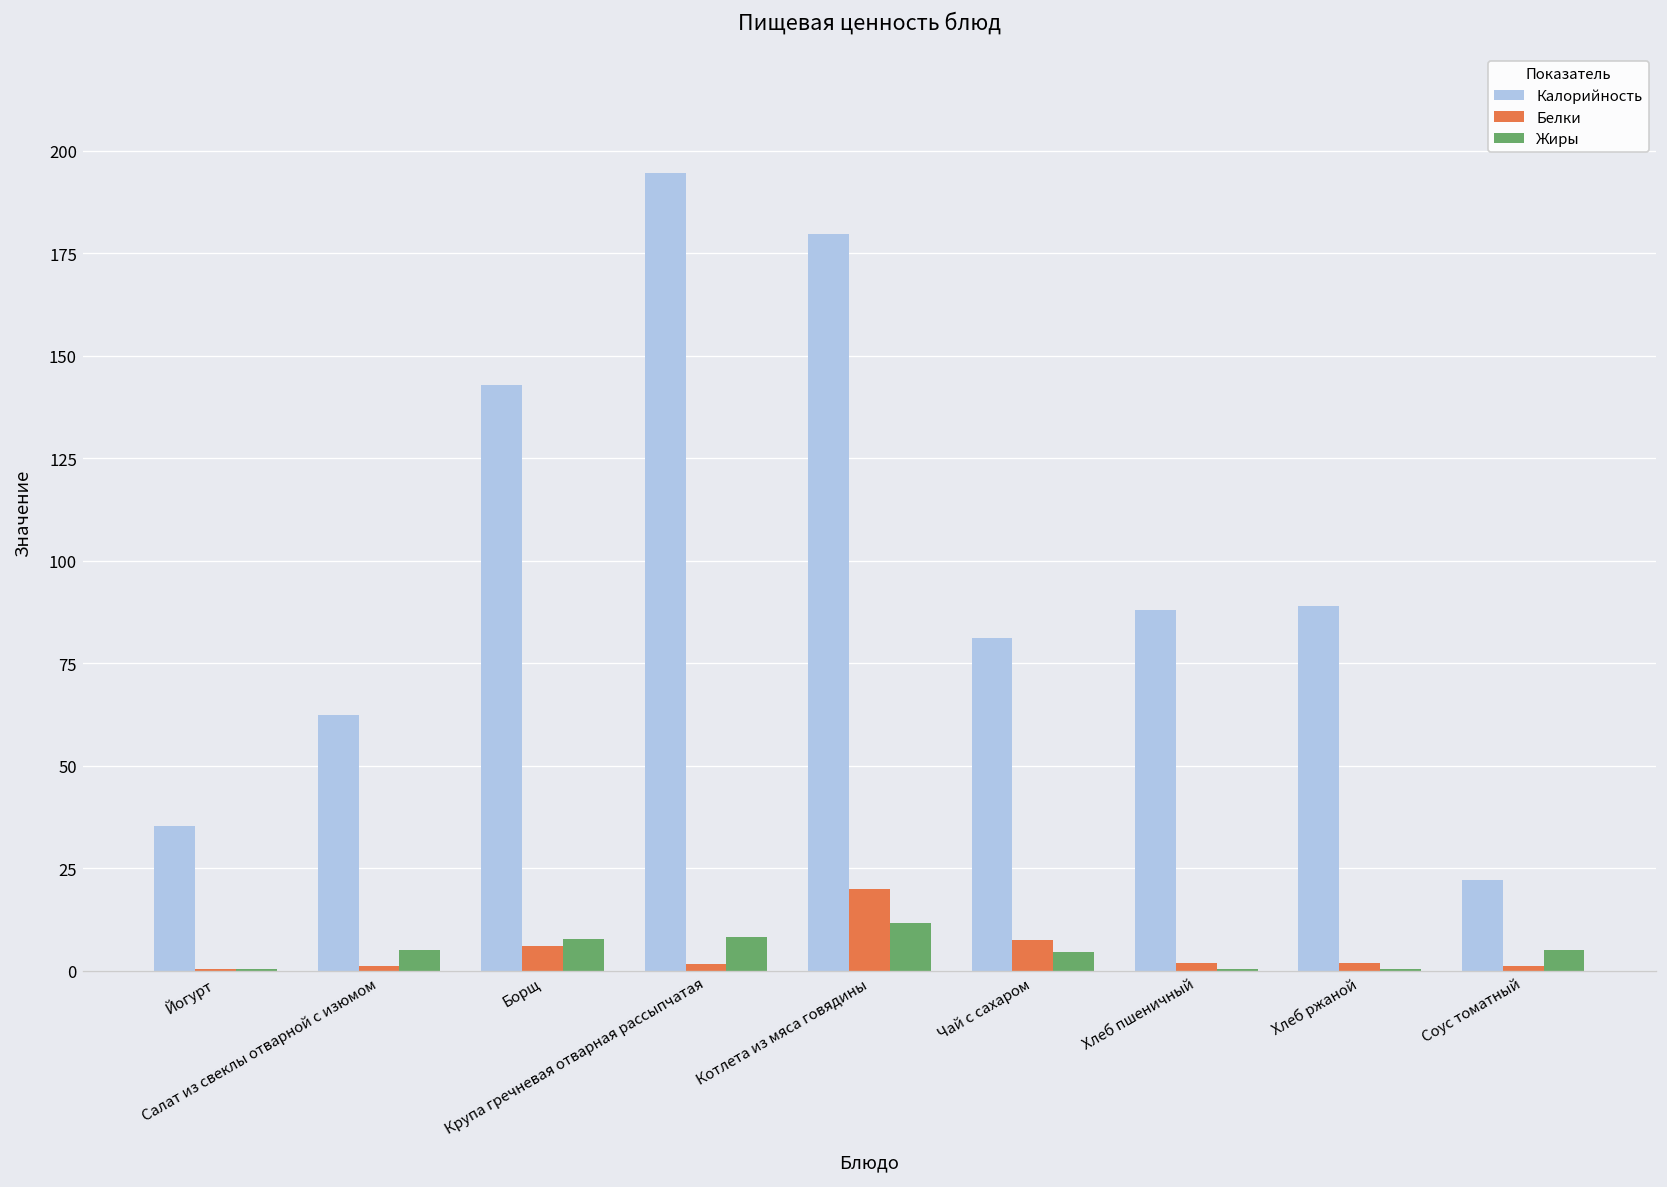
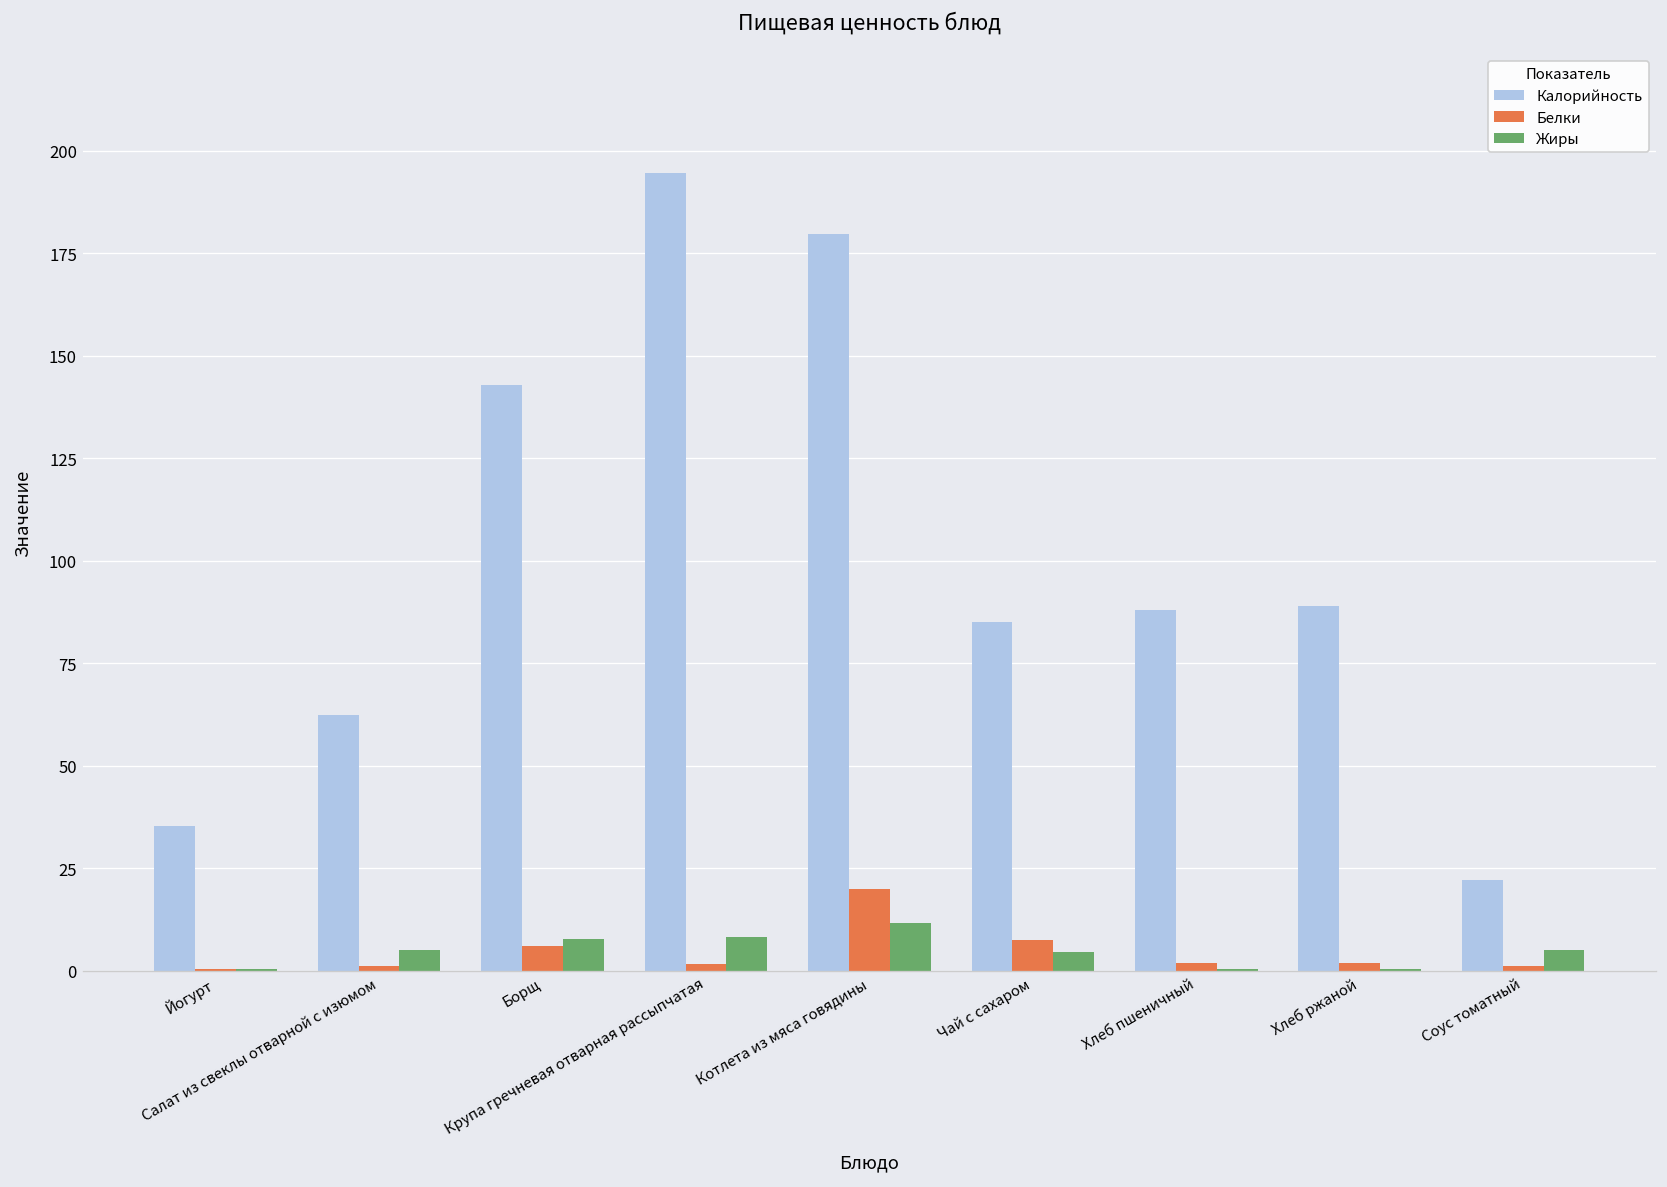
  {
    "Калорийность": {
      "Йогурт": 35,
      "Салат из свеклы отварной с изюмом": 62,
      "Борщ": 143,
      "Крупа гречневая отварная рассыпчатая": 194,
      "Котлета из мяса говядины": 180,
-     "Чай с сахаром": 81,
+     "Чай с сахаром": 85,
      "Хлеб пшеничный": 88,
      "Хлеб ржаной": 89,
      "Соус томатный": 22
    },
    "Белки": {
      "Салат из свеклы отварной с изюмом": 1,
      "Борщ": 6,
      "Крупа гречневая отварная рассыпчатая": 2,
      "Котлета из мяса говядины": 20,
      "Чай с сахаром": 7,
      "Хлеб пшеничный": 2,
      "Хлеб ржаной": 2,
      "Соус томатный": 1
    },
    "Жиры": {
      "Салат из свеклы отварной с изюмом": 5,
      "Борщ": 8,
      "Крупа гречневая отварная рассыпчатая": 8,
      "Котлета из мяса говядины": 12,
      "Чай с сахаром": 4,
      "Соус томатный": 5
    }
  }
